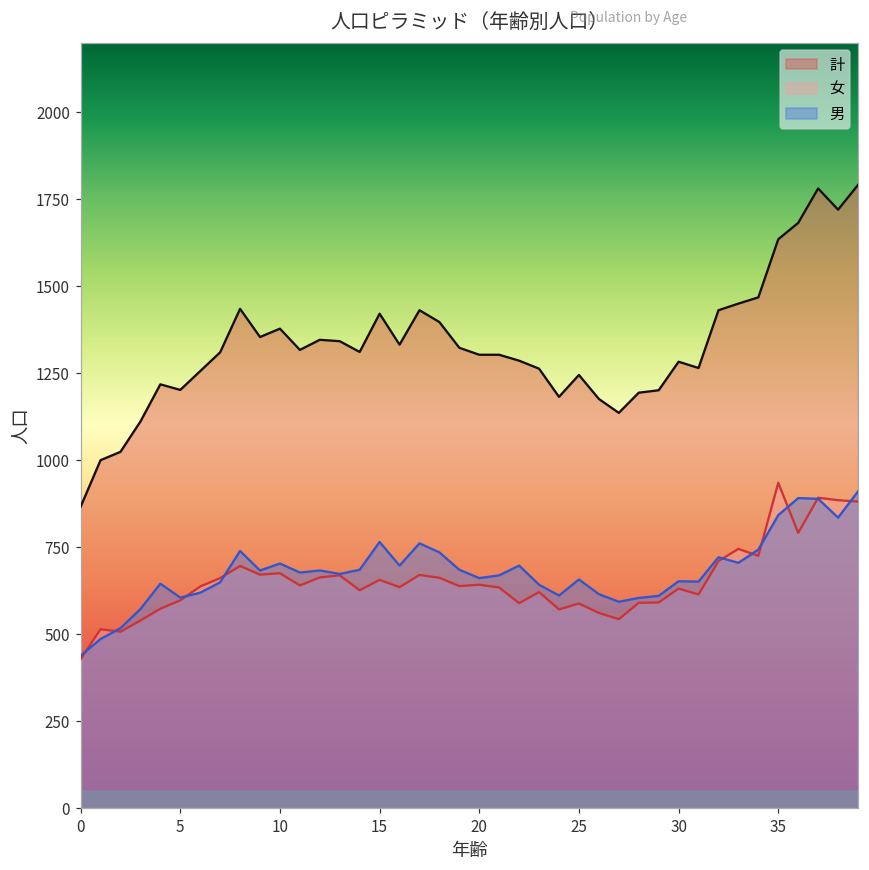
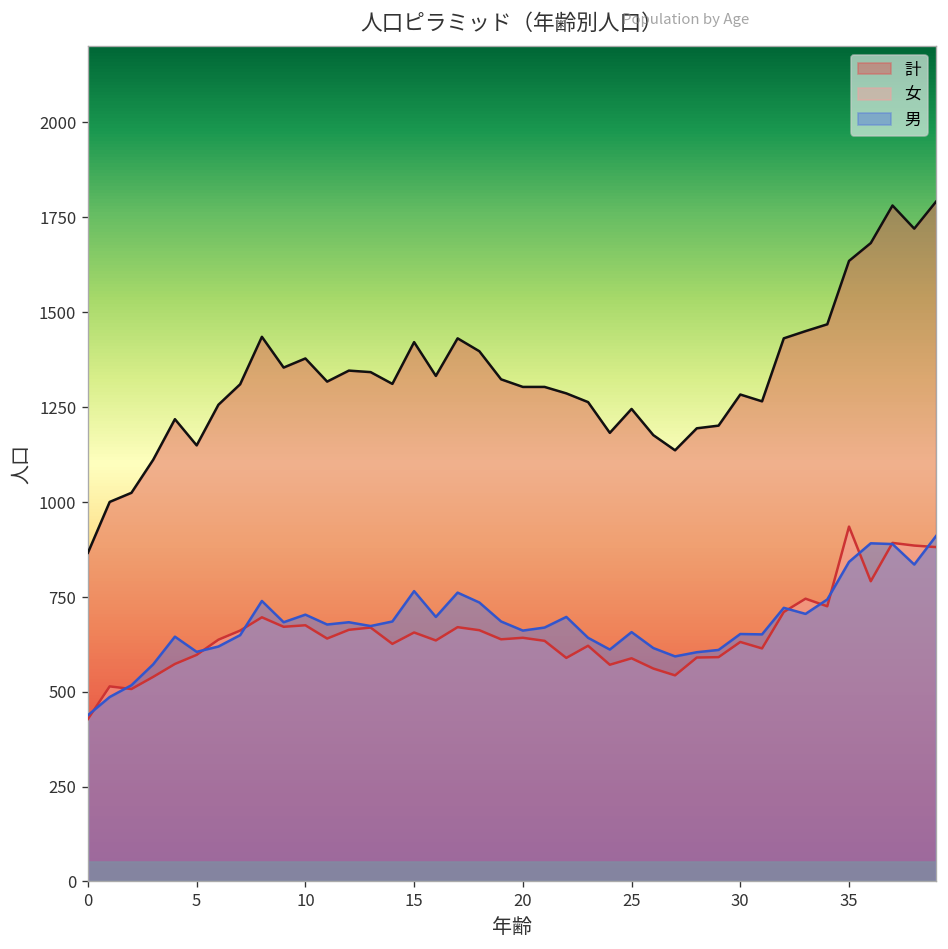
  {
    "計": {
      "0": 870,
-     "5": 1200,
+     "5": 1150,
      "10": 1380,
      "15": 1420,
      "20": 1300,
      "25": 1250,
      "30": 1280,
      "35": 1640
    },
    "女": {
      "0": 430,
      "10": 680,
      "15": 660,
      "20": 640,
      "25": 590,
      "30": 630,
      "35": 940
    },
    "男": {
      "0": 440,
      "10": 700,
      "15": 770,
      "20": 660,
      "25": 660,
      "30": 650,
      "35": 840
    }
  }
